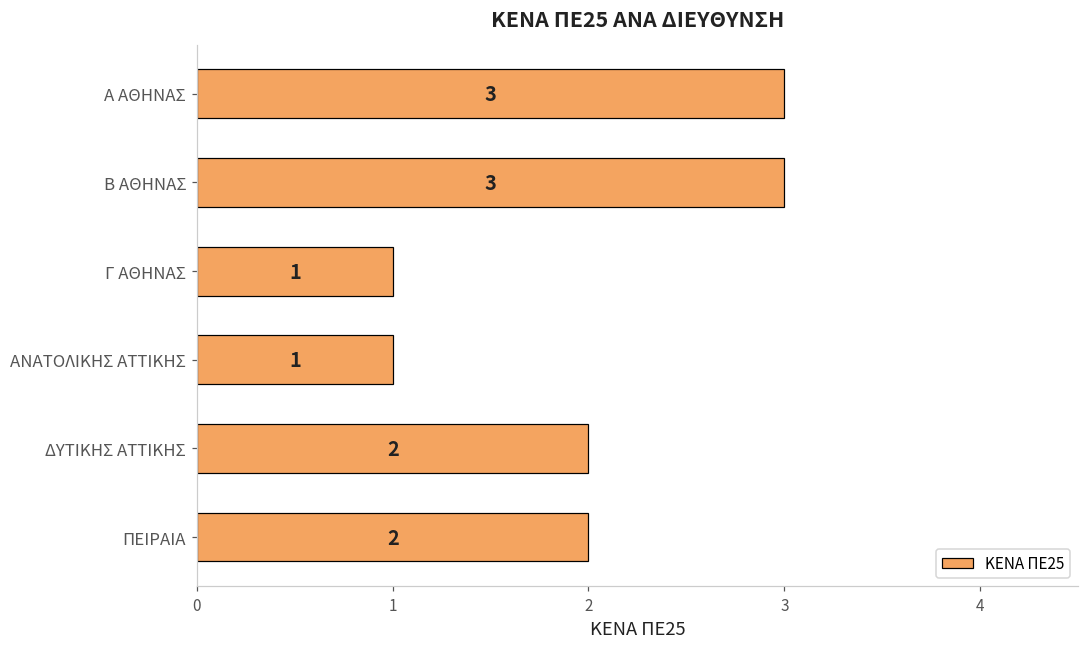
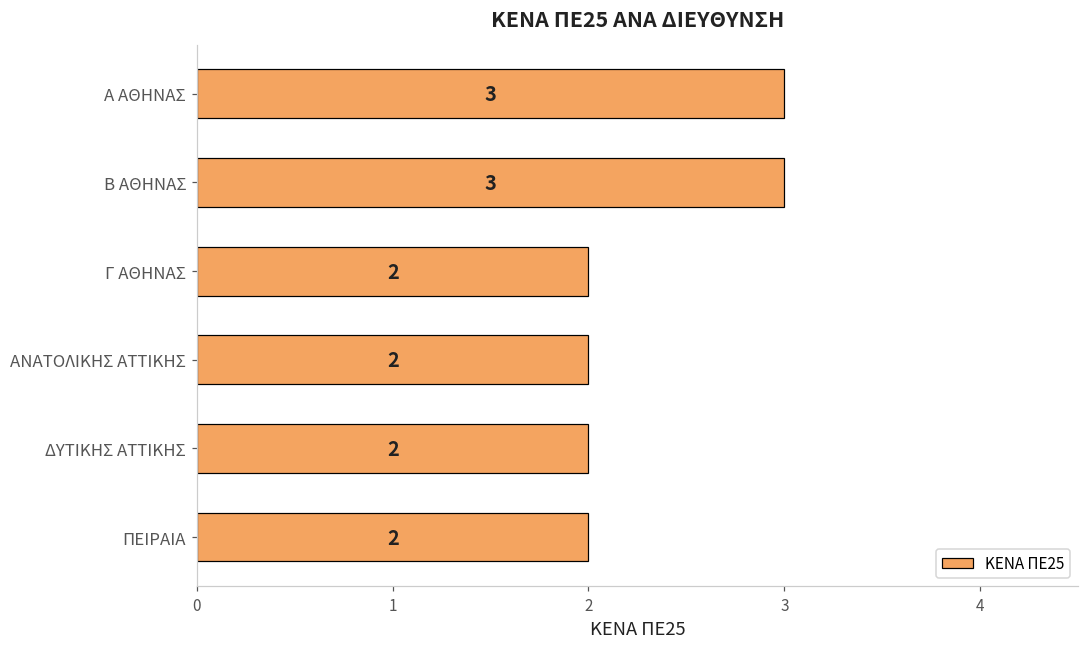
  {
    "Α ΑΘΗΝΑΣ": 3,
    "Β ΑΘΗΝΑΣ": 3,
-   "Γ ΑΘΗΝΑΣ": 1,
-   "ΑΝΑΤΟΛΙΚΗΣ ΑΤΤΙΚΗΣ": 1,
+   "Γ ΑΘΗΝΑΣ": 2,
+   "ΑΝΑΤΟΛΙΚΗΣ ΑΤΤΙΚΗΣ": 2,
    "ΔΥΤΙΚΗΣ ΑΤΤΙΚΗΣ": 2,
    "ΠΕΙΡΑΙΑ": 2
  }
